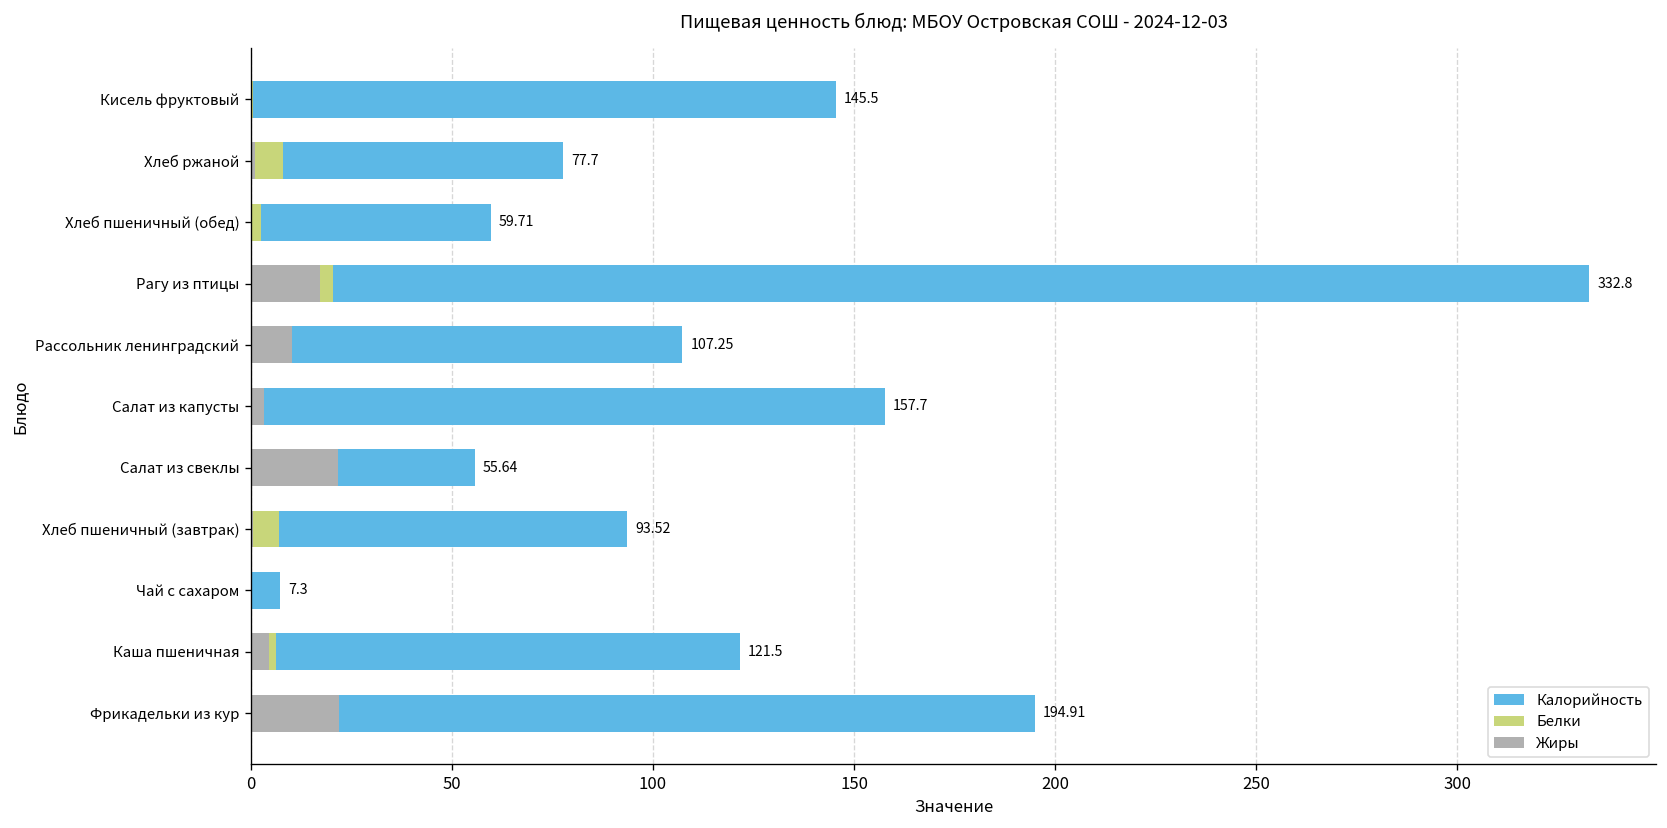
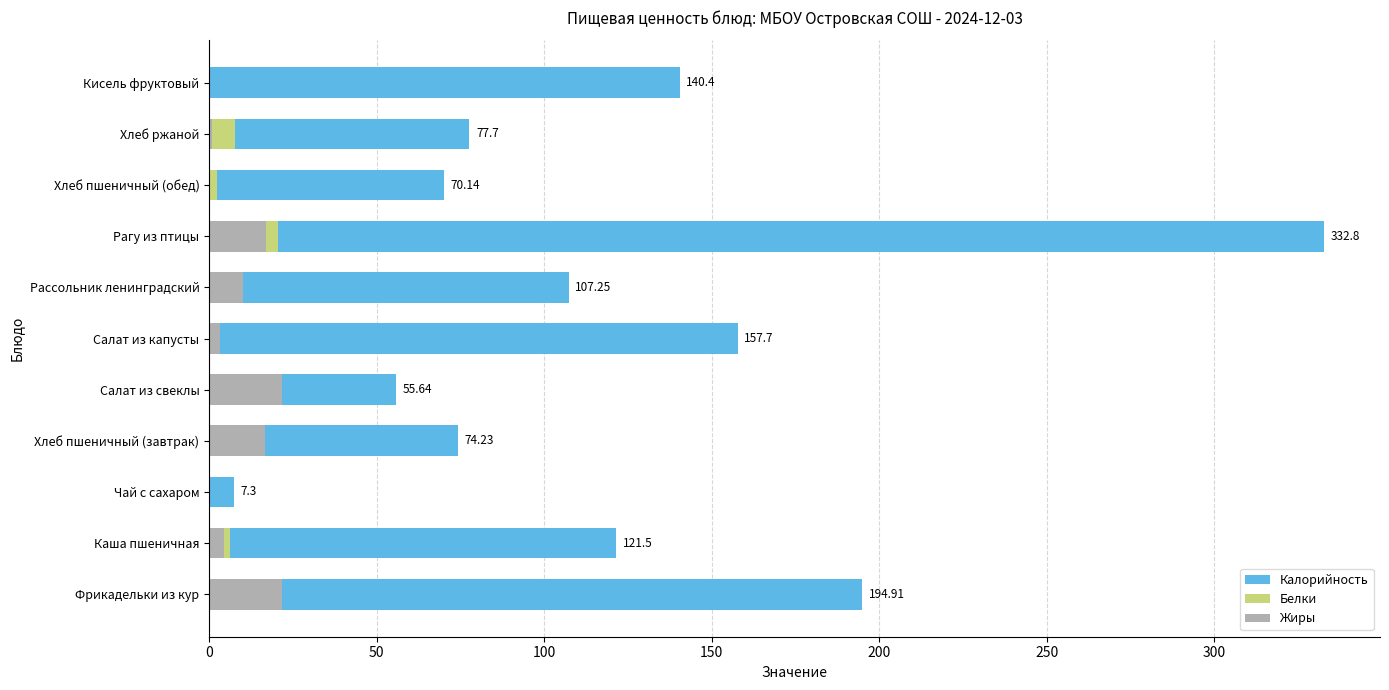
  {
    "Калорийность": {
-     "Кисель фруктовый": 145.5,
+     "Кисель фруктовый": 140.4,
      "Хлеб ржаной": 77.7,
-     "Хлеб пшеничный (обед)": 59.71,
+     "Хлеб пшеничный (обед)": 70.14,
      "Рагу из птицы": 332.8,
      "Рассольник ленинградский": 107.25,
      "Салат из капусты": 157.7,
      "Салат из свеклы": 55.64,
-     "Хлеб пшеничный (завтрак)": 93.52,
+     "Хлеб пшеничный (завтрак)": 74.23,
      "Чай с сахаром": 7.3,
      "Каша пшеничная": 121.5,
      "Фрикадельки из кур": 194.91
    },
    "Белки": {
-     "Хлеб пшеничный (завтрак)": 7
+     "Хлеб пшеничный (завтрак)": 3
    },
    "Жиры": {
      "Кисель фруктовый": 0,
-     "Хлеб пшеничный (завтрак)": 0
+     "Хлеб пшеничный (завтрак)": 17
    }
  }
